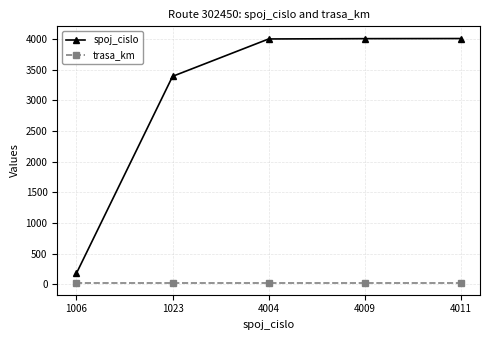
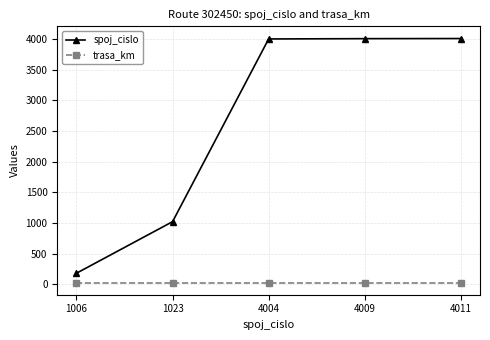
  {
    "spoj_cislo": {
      "1006": 200,
-     "1023": 3400,
+     "1023": 1000,
      "4004": 4000,
      "4009": 4000,
      "4011": 4000
    },
    "trasa_km": {
      "1006": 0,
      "1023": 0,
      "4004": 0,
      "4009": 0,
      "4011": 0
    }
  }
